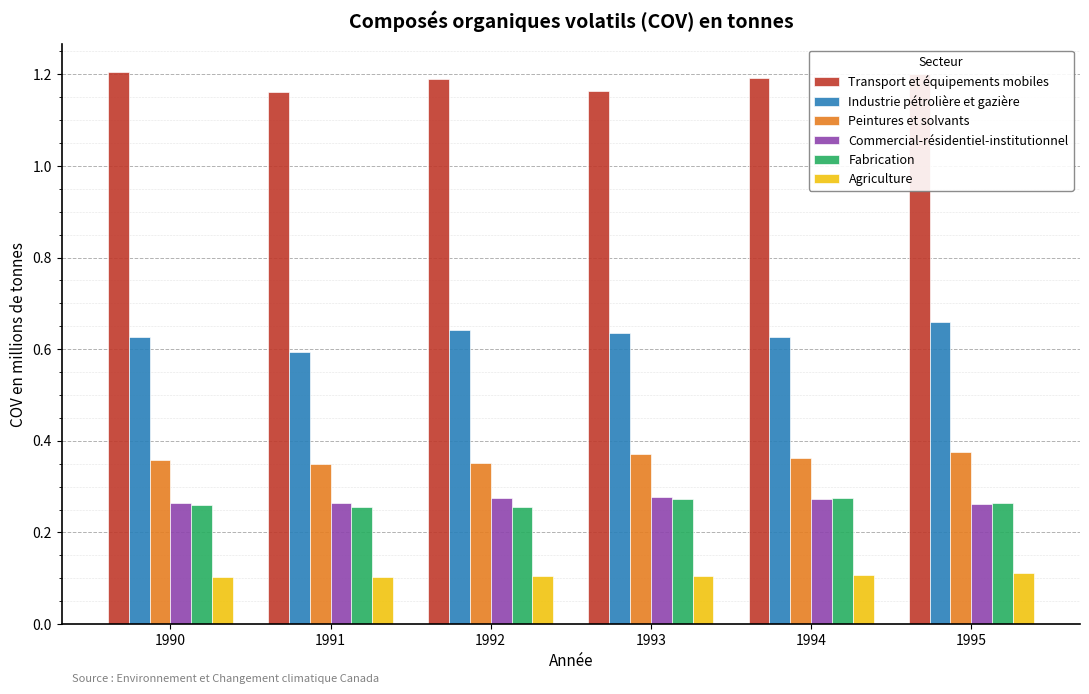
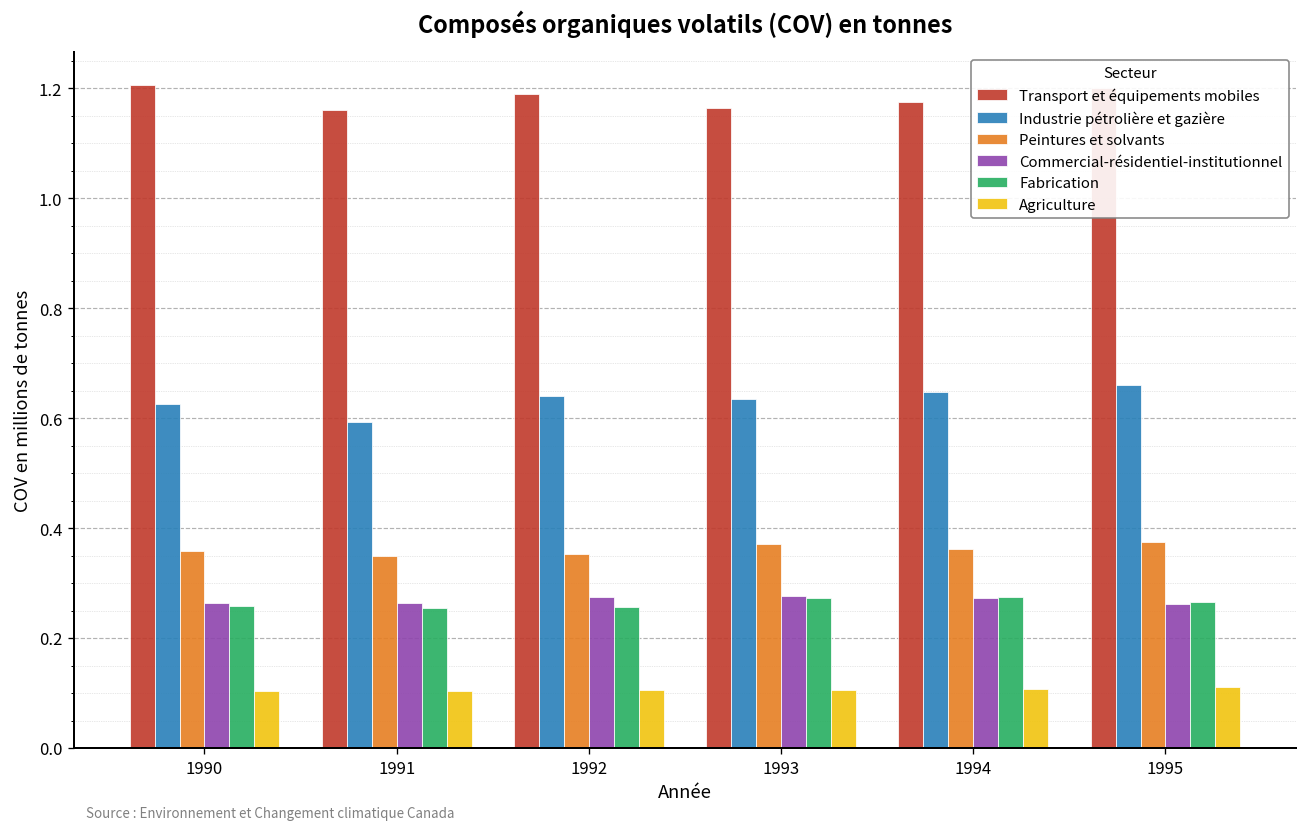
  {
    "Transport et équipements mobiles": {
      "1990": 1.21,
      "1991": 1.16,
      "1992": 1.19,
      "1993": 1.16,
-     "1994": 1.19
+     "1994": 1.18
    },
    "Industrie pétrolière et gazière": {
      "1990": 0.63,
      "1991": 0.59,
      "1992": 0.64,
      "1993": 0.63,
-     "1994": 0.63,
+     "1994": 0.65,
      "1995": 0.66
    },
    "Peintures et solvants": {
      "1990": 0.36,
      "1991": 0.35,
      "1992": 0.35,
      "1993": 0.37,
      "1994": 0.36,
      "1995": 0.38
    },
    "Commercial-résidentiel-institutionnel": {
      "1990": 0.26,
      "1991": 0.26,
      "1992": 0.27,
      "1993": 0.28,
      "1994": 0.27,
      "1995": 0.26
    },
    "Fabrication": {
      "1990": 0.26,
      "1991": 0.26,
      "1992": 0.26,
      "1993": 0.27,
      "1994": 0.28,
      "1995": 0.27
    },
    "Agriculture": {
      "1990": 0.10,
      "1991": 0.10,
      "1992": 0.11,
      "1993": 0.11,
      "1994": 0.11,
      "1995": 0.11
    }
  }
